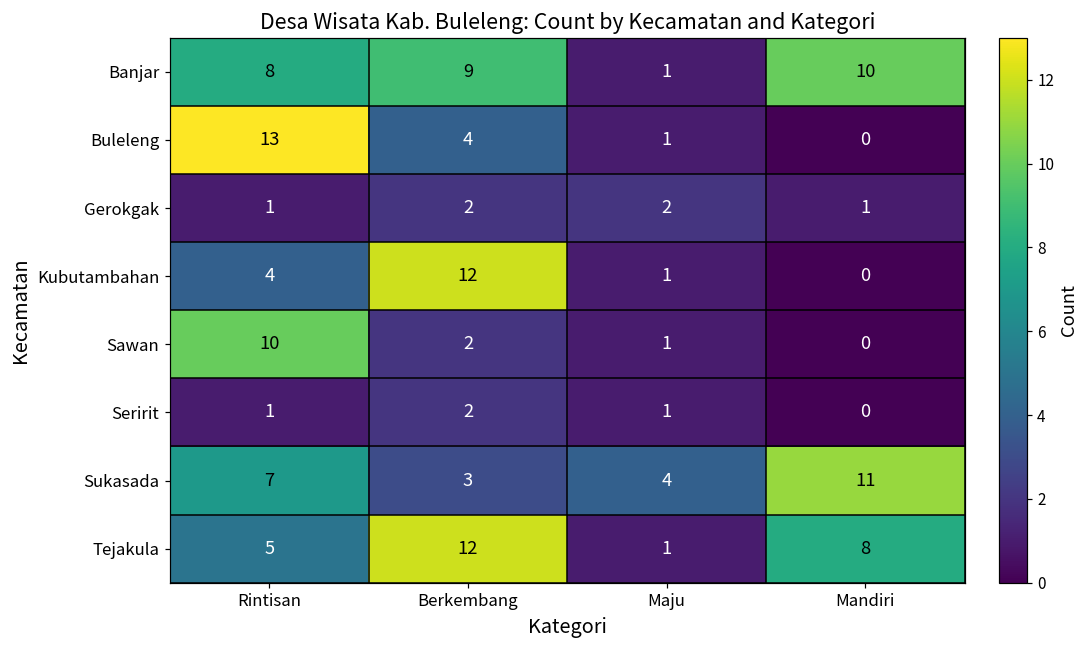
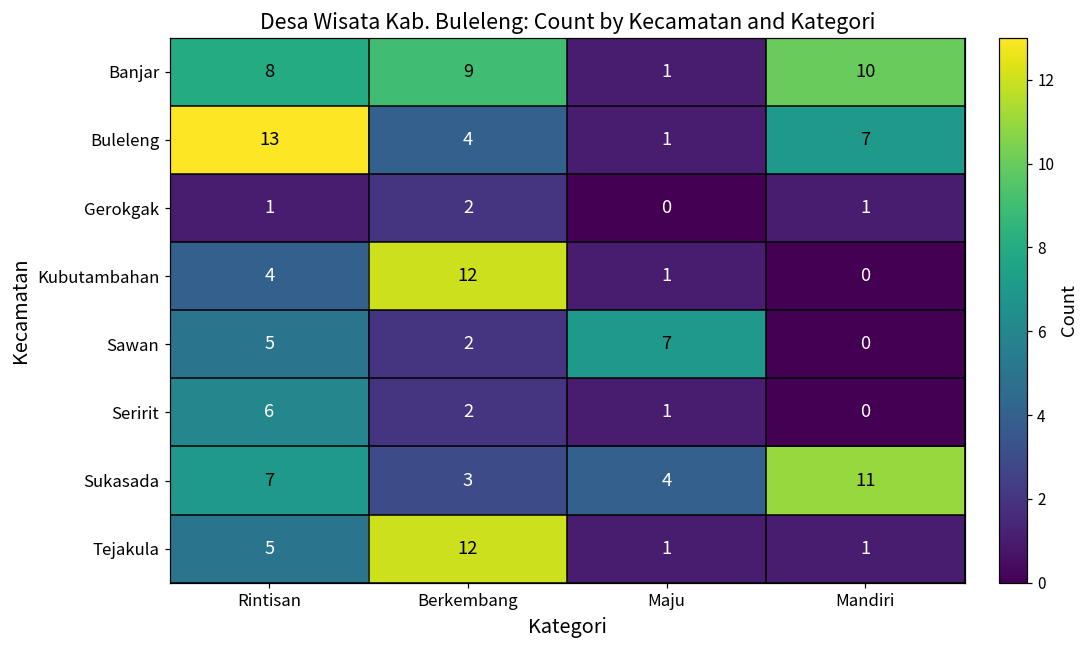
  {
    "Banjar": {
      "Rintisan": 8,
      "Berkembang": 9,
      "Maju": 1,
      "Mandiri": 10
    },
    "Buleleng": {
      "Rintisan": 13,
      "Berkembang": 4,
      "Maju": 1,
-     "Mandiri": 0
+     "Mandiri": 7
    },
    "Gerokgak": {
      "Rintisan": 1,
      "Berkembang": 2,
-     "Maju": 2,
+     "Maju": 0,
      "Mandiri": 1
    },
    "Kubutambahan": {
      "Rintisan": 4,
      "Berkembang": 12,
      "Maju": 1,
      "Mandiri": 0
    },
    "Sawan": {
-     "Rintisan": 10,
+     "Rintisan": 5,
      "Berkembang": 2,
-     "Maju": 1,
+     "Maju": 7,
      "Mandiri": 0
    },
    "Seririt": {
-     "Rintisan": 1,
+     "Rintisan": 6,
      "Berkembang": 2,
      "Maju": 1,
      "Mandiri": 0
    },
    "Sukasada": {
      "Rintisan": 7,
      "Berkembang": 3,
      "Maju": 4,
      "Mandiri": 11
    },
    "Tejakula": {
      "Rintisan": 5,
      "Berkembang": 12,
      "Maju": 1,
-     "Mandiri": 8
+     "Mandiri": 1
    }
  }
